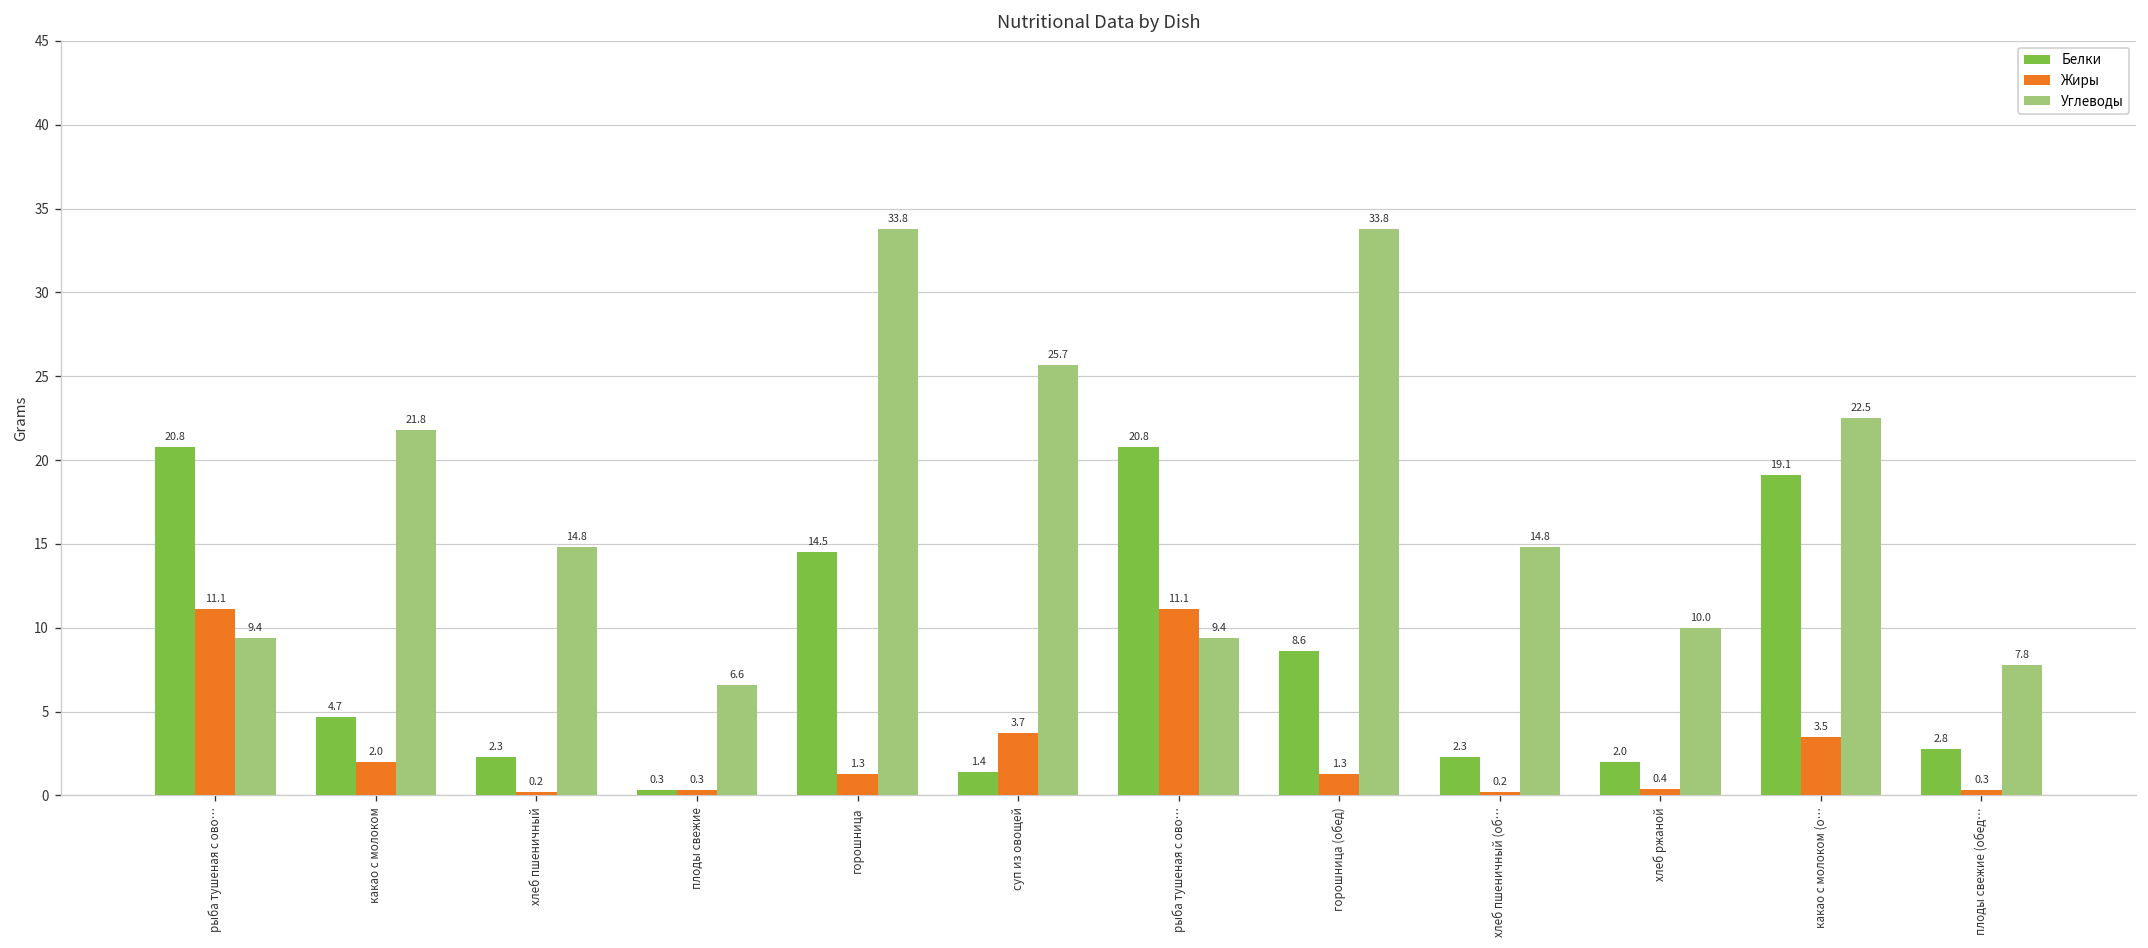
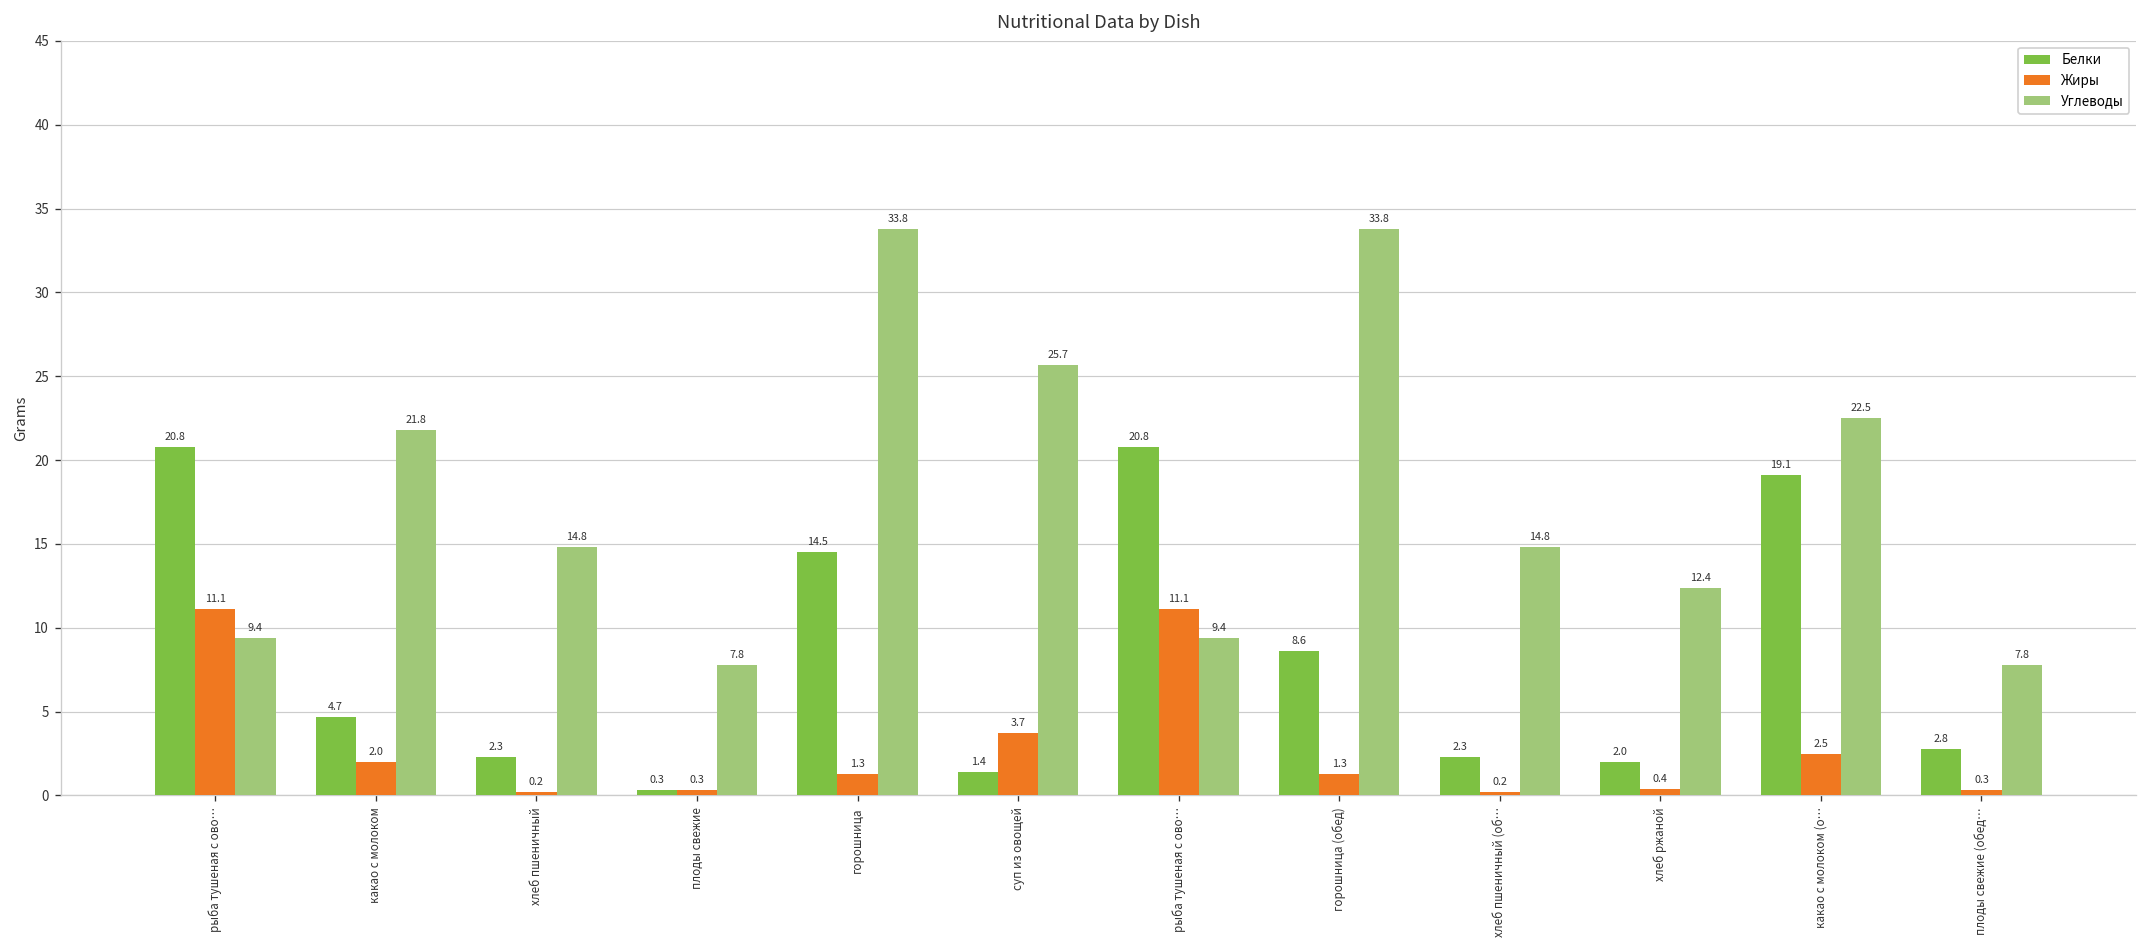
  {
    "Белки": {
      "какао с молоком": 4.7,
      "хлеб пшеничный": 2.3,
      "плоды свежие": 0.3,
      "горошница": 14.5,
      "суп из овощей": 1.4,
      "горошница (обед)": 8.6,
      "хлеб пшеничный (об…": 2.3,
      "хлеб ржаной": 2.0,
      "какао с молоком (о…": 19.1,
      "плоды свежие (обед…": 2.8
    },
    "Жиры": {
      "какао с молоком": 2.0,
      "хлеб пшеничный": 0.2,
      "плоды свежие": 0.3,
      "горошница": 1.3,
      "суп из овощей": 3.7,
      "горошница (обед)": 1.3,
      "хлеб пшеничный (об…": 0.2,
      "хлеб ржаной": 0.4,
-     "какао с молоком (о…": 3.5,
+     "какао с молоком (о…": 2.5,
      "плоды свежие (обед…": 0.3
    },
    "Углеводы": {
      "какао с молоком": 21.8,
      "хлеб пшеничный": 14.8,
-     "плоды свежие": 6.6,
+     "плоды свежие": 7.8,
      "горошница": 33.8,
      "суп из овощей": 25.7,
      "горошница (обед)": 33.8,
      "хлеб пшеничный (об…": 14.8,
-     "хлеб ржаной": 10.0,
+     "хлеб ржаной": 12.4,
      "какао с молоком (о…": 22.5,
      "плоды свежие (обед…": 7.8
    }
  }
